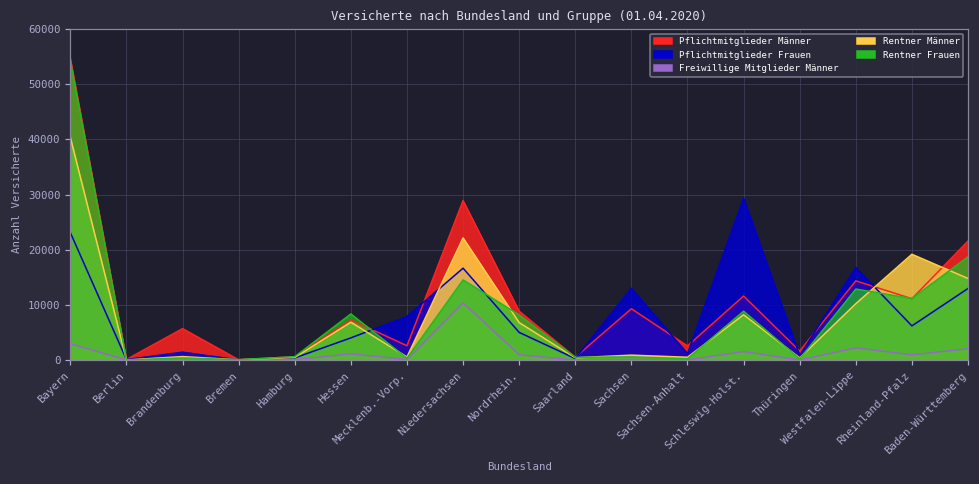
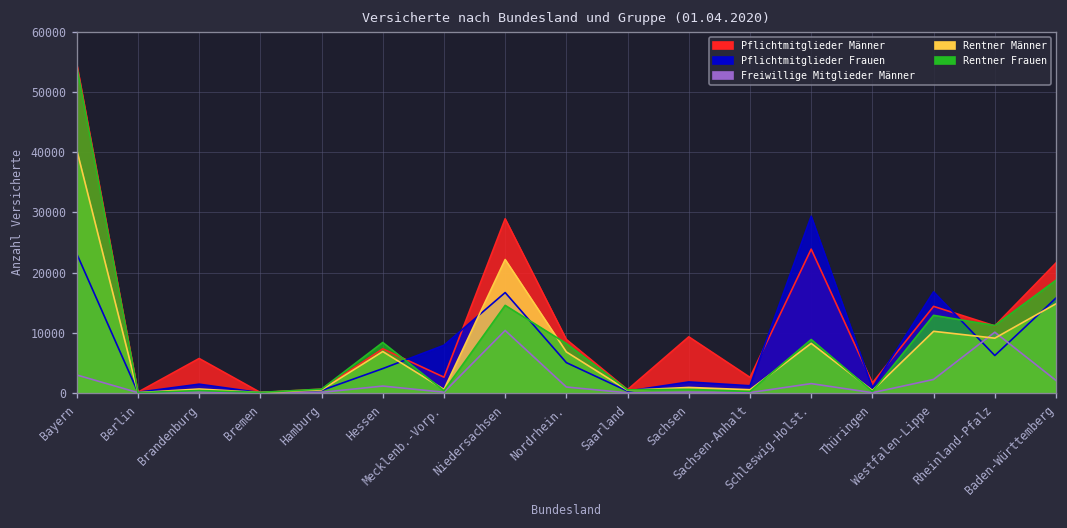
  {
    "Pflichtmitglieder Männer": {
      "Brandenburg": 6000,
      "Mecklenb.-Vorp.": 3000,
      "Niedersachsen": 29000,
      "Nordrhein.": 9000,
      "Sachsen": 9000,
      "Sachsen-Anhalt": 3000,
-     "Schleswig-Holst.": 12000,
+     "Schleswig-Holst.": 24000,
      "Thüringen": 2000,
      "Westfalen-Lippe": 14000,
      "Baden-Württemberg": 22000
    },
    "Pflichtmitglieder Frauen": {
      "Bayern": 23000,
      "Brandenburg": 2000,
      "Hessen": 4000,
      "Mecklenb.-Vorp.": 8000,
      "Niedersachsen": 17000,
      "Nordrhein.": 5000,
-     "Sachsen": 13000,
+     "Sachsen": 2000,
      "Sachsen-Anhalt": 1000,
      "Schleswig-Holst.": 29000,
      "Westfalen-Lippe": 17000,
      "Rheinland-Pfalz": 6000,
-     "Baden-Württemberg": 13000
+     "Baden-Württemberg": 16000
    },
    "Freiwillige Mitglieder Männer": {
      "Bayern": 3000,
      "Hessen": 1000,
      "Niedersachsen": 10000,
      "Nordrhein.": 1000,
      "Schleswig-Holst.": 2000,
      "Westfalen-Lippe": 2000,
-     "Rheinland-Pfalz": 1000,
+     "Rheinland-Pfalz": 10000,
      "Baden-Württemberg": 2000
    },
    "Rentner Männer": {
      "Bayern": 40000,
      "Niedersachsen": 22000,
      "Nordrhein.": 7000,
      "Schleswig-Holst.": 8000,
      "Westfalen-Lippe": 10000,
-     "Rheinland-Pfalz": 19000,
+     "Rheinland-Pfalz": 9000,
      "Baden-Württemberg": 15000
    },
    "Rentner Frauen": {
      "Hessen": 8000,
      "Niedersachsen": 15000,
      "Nordrhein.": 8000,
      "Schleswig-Holst.": 9000,
      "Westfalen-Lippe": 13000,
      "Baden-Württemberg": 19000
    }
  }
